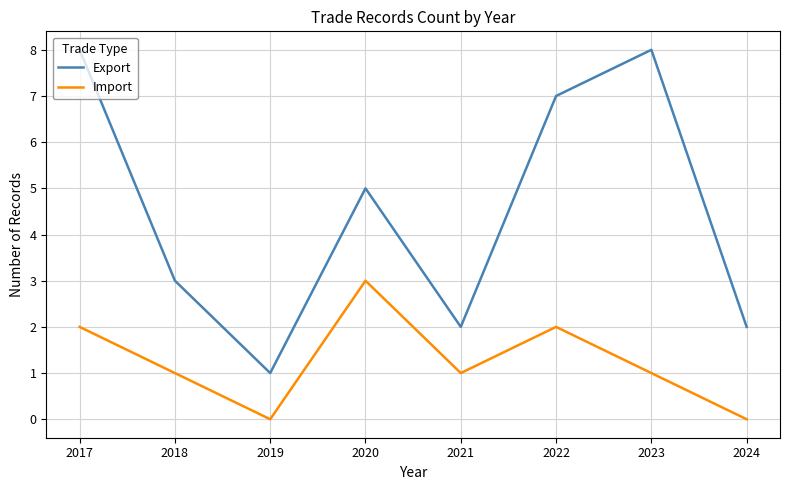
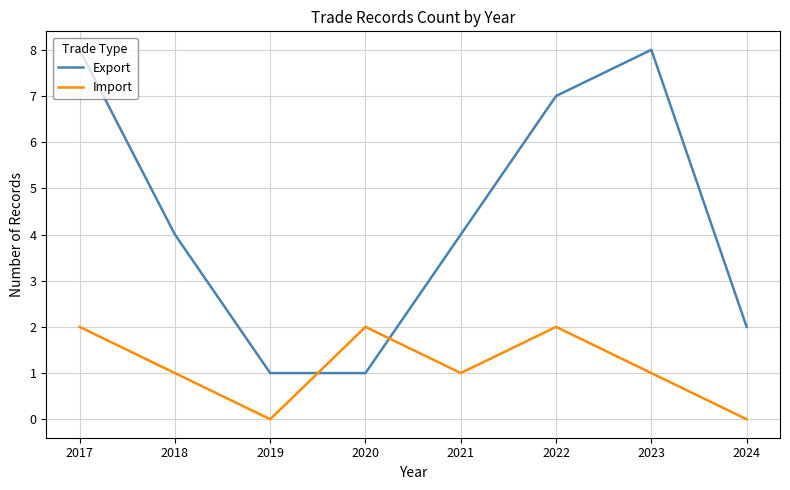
  {
    "Export": {
-     "2018": 3,
+     "2018": 4,
      "2019": 1,
-     "2020": 5,
-     "2021": 2,
+     "2020": 1,
+     "2021": 4,
      "2022": 7,
      "2023": 8,
      "2024": 2
    },
    "Import": {
      "2017": 2,
      "2018": 1,
      "2019": 0,
-     "2020": 3,
+     "2020": 2,
      "2021": 1,
      "2022": 2,
      "2023": 1,
      "2024": 0
    }
  }
